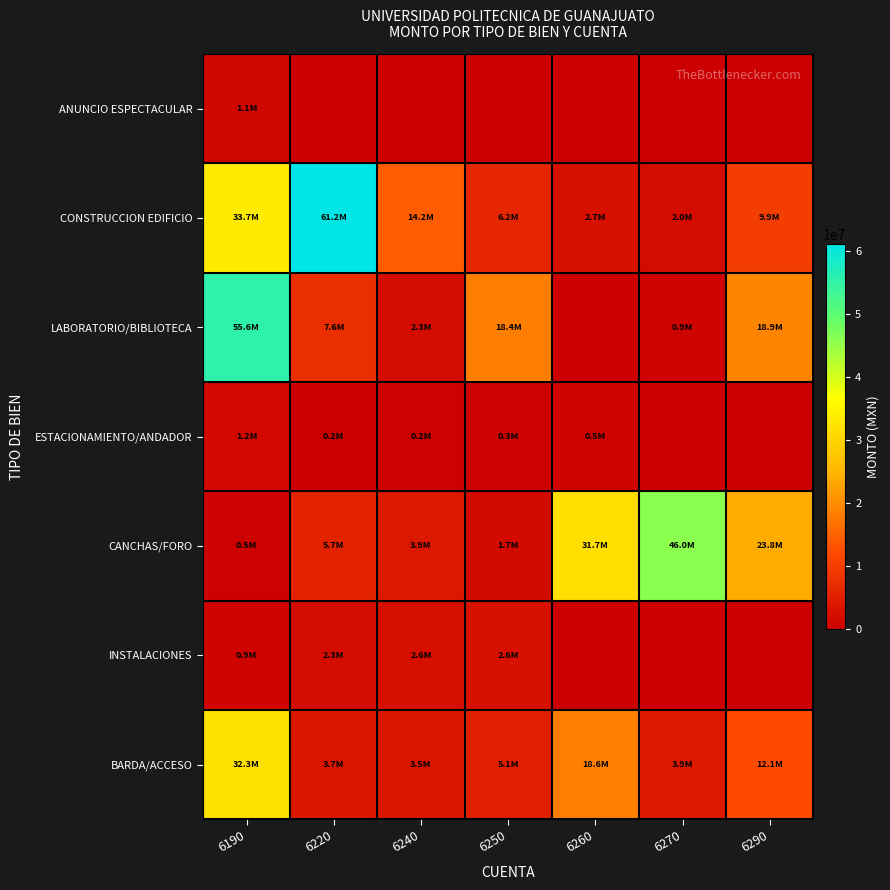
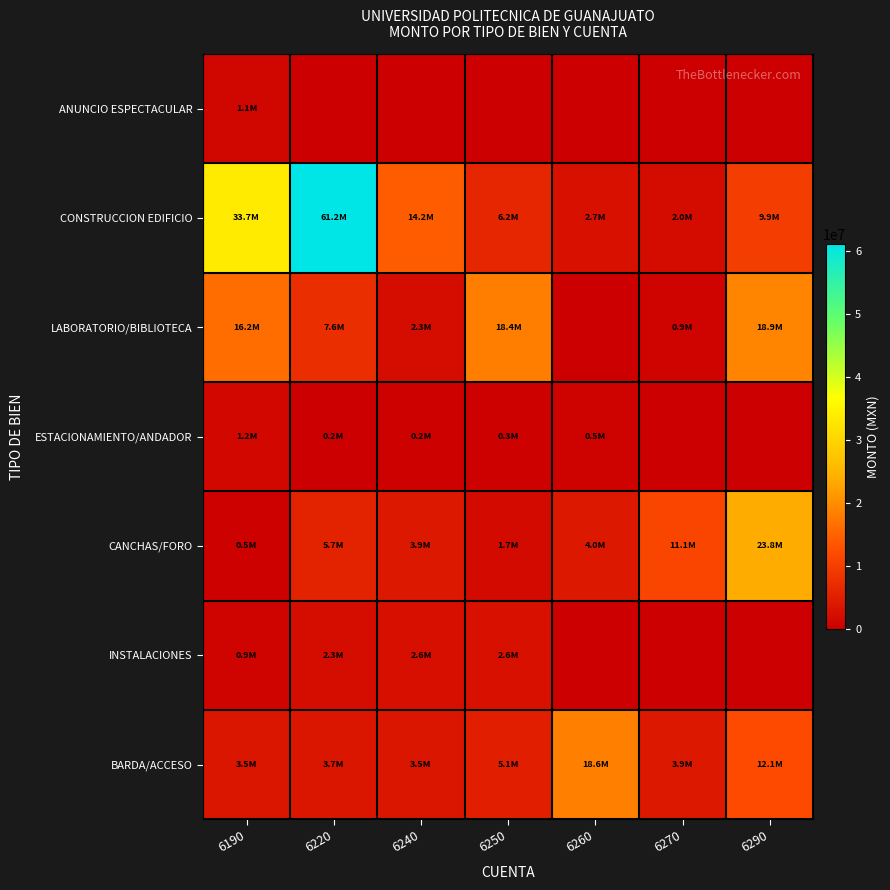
  {
    "ANUNCIO ESPECTACULAR": {
      "6190": "1.1M"
    },
    "CONSTRUCCION EDIFICIO": {
      "6190": "33.7M",
      "6220": "61.2M",
      "6240": "14.2M",
      "6250": "6.2M",
      "6260": "2.7M",
      "6270": "2.0M",
      "6290": "9.9M"
    },
    "LABORATORIO/BIBLIOTECA": {
-     "6190": "55.6M",
+     "6190": "16.2M",
      "6220": "7.6M",
      "6240": "2.3M",
      "6250": "18.4M",
      "6270": "0.9M",
      "6290": "18.9M"
    },
    "ESTACIONAMIENTO/ANDADOR": {
      "6190": "1.2M",
      "6220": "0.2M",
      "6240": "0.2M",
      "6250": "0.3M",
      "6260": "0.5M"
    },
    "CANCHAS/FORO": {
      "6190": "0.5M",
      "6220": "5.7M",
      "6240": "3.9M",
      "6250": "1.7M",
-     "6260": "31.7M",
-     "6270": "46.0M",
+     "6260": "4.0M",
+     "6270": "11.1M",
      "6290": "23.8M"
    },
    "INSTALACIONES": {
      "6190": "0.9M",
      "6220": "2.3M",
      "6240": "2.6M",
      "6250": "2.6M"
    },
    "BARDA/ACCESO": {
-     "6190": "32.3M",
+     "6190": "3.5M",
      "6220": "3.7M",
      "6240": "3.5M",
      "6250": "5.1M",
      "6260": "18.6M",
      "6270": "3.9M",
      "6290": "12.1M"
    }
  }
